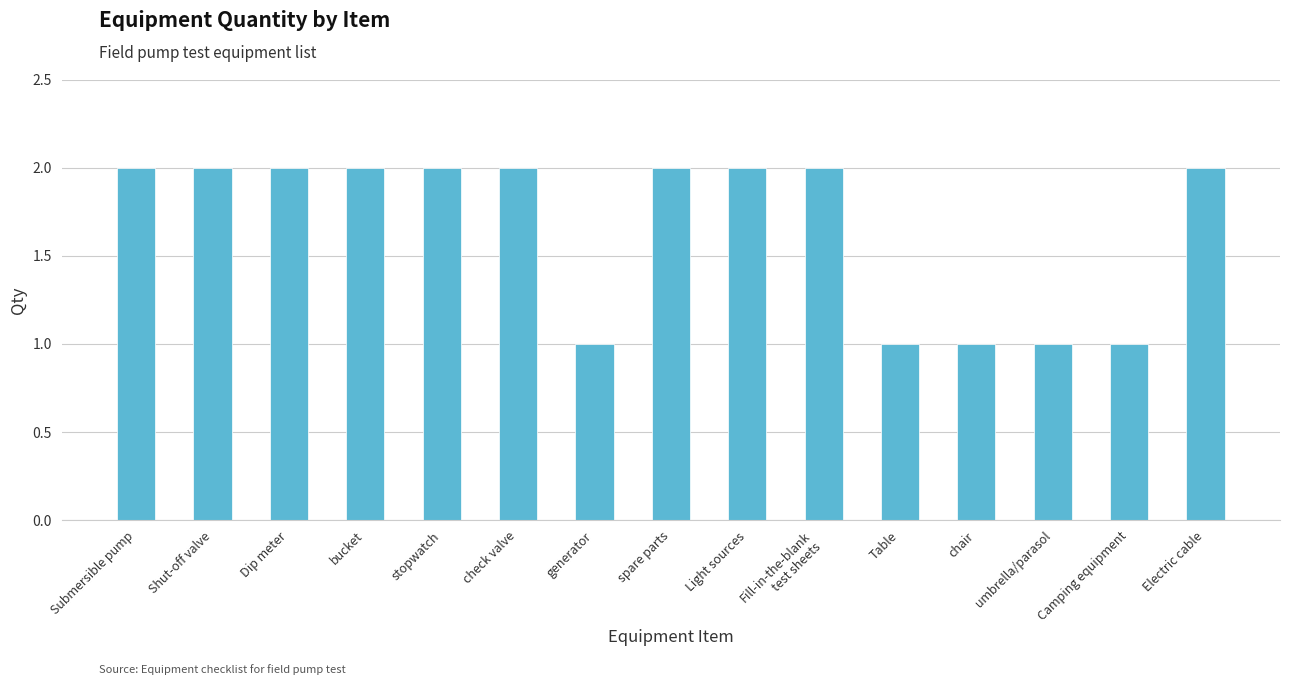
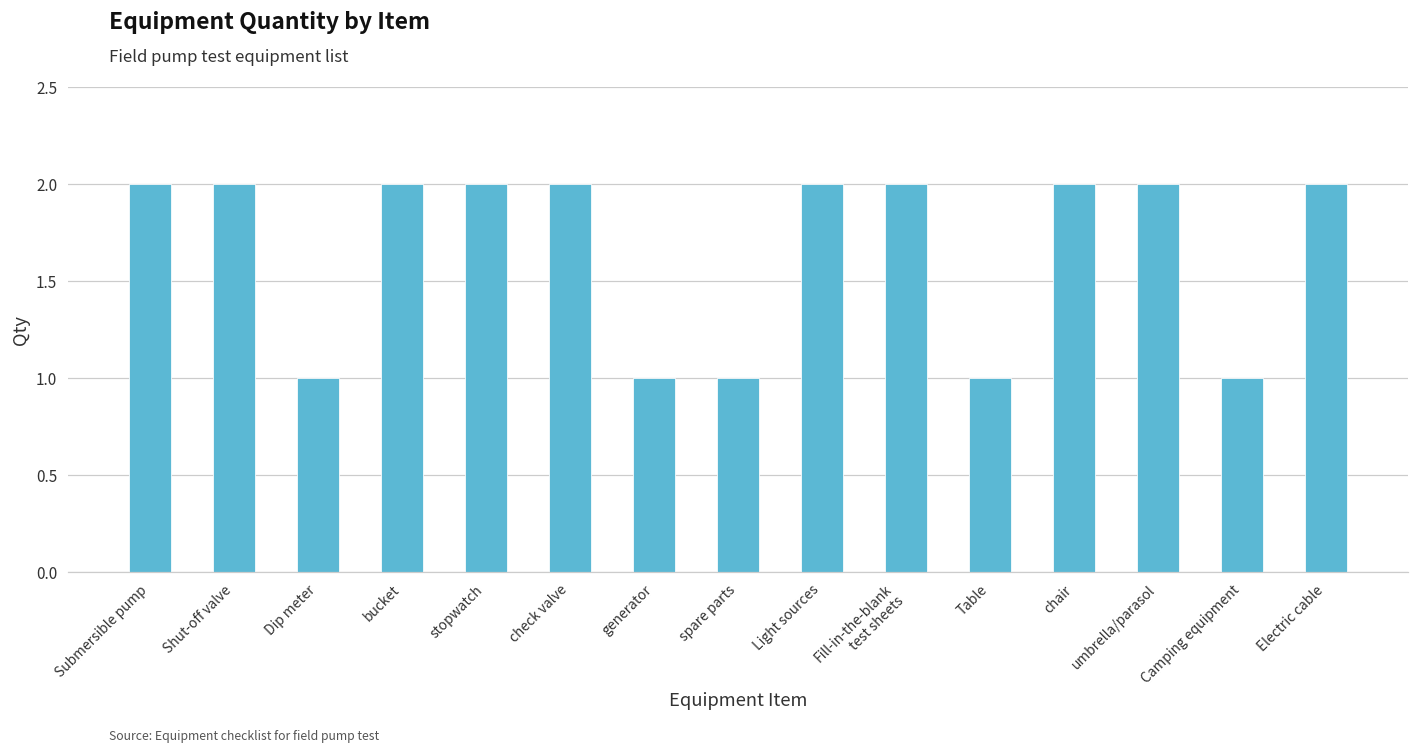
  {
    "Submersible pump": 2,
    "Shut-off valve": 2,
-   "Dip meter": 2,
+   "Dip meter": 1,
    "bucket": 2,
    "stopwatch": 2,
    "check valve": 2,
    "generator": 1,
-   "spare parts": 2,
+   "spare parts": 1,
    "Light sources": 2,
    "Fill-in-the-blank test sheets": 2,
    "Table": 1,
-   "chair": 1,
-   "umbrella/parasol": 1,
+   "chair": 2,
+   "umbrella/parasol": 2,
    "Camping equipment": 1,
    "Electric cable": 2
  }
